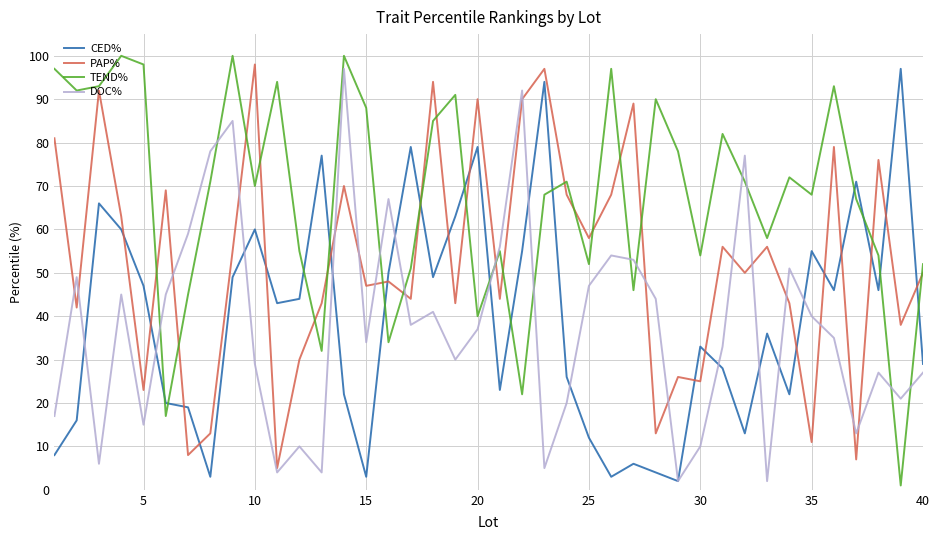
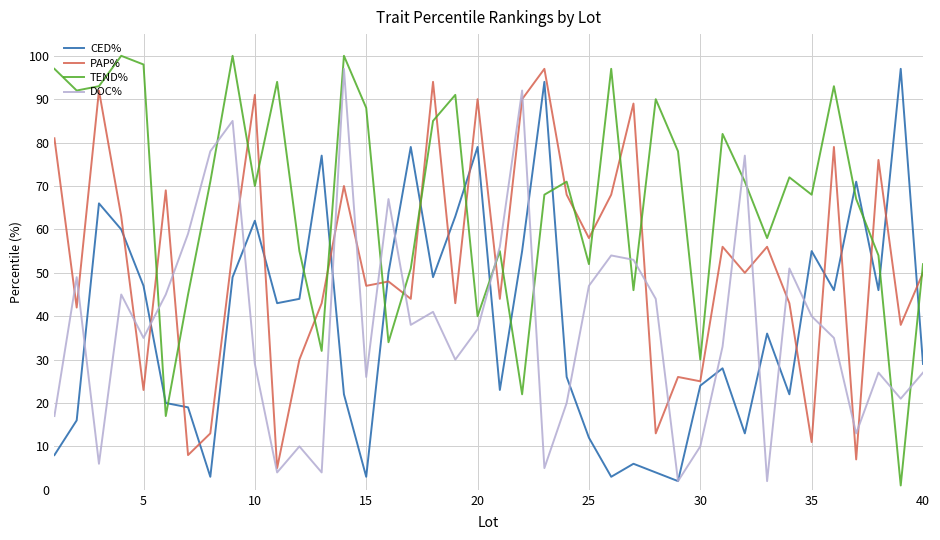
  {
    "CED%": {
      "5": 47,
-     "10": 60,
+     "10": 62,
      "15": 3,
      "20": 79,
      "25": 12,
-     "30": 33,
+     "30": 24,
      "35": 55,
      "40": 29
    },
    "PAP%": {
      "5": 23,
-     "10": 98,
+     "10": 91,
      "15": 47,
      "20": 90,
      "25": 58,
      "30": 25,
      "35": 11,
      "40": 50
    },
    "TEND%": {
      "5": 98,
      "10": 70,
      "15": 88,
      "20": 40,
      "25": 52,
-     "30": 54,
+     "30": 30,
      "35": 68,
      "40": 52
    },
    "DOC%": {
-     "5": 15,
+     "5": 35,
      "10": 29,
-     "15": 34,
+     "15": 26,
      "20": 37,
      "25": 47,
      "30": 10,
      "35": 40,
      "40": 27
    }
  }
